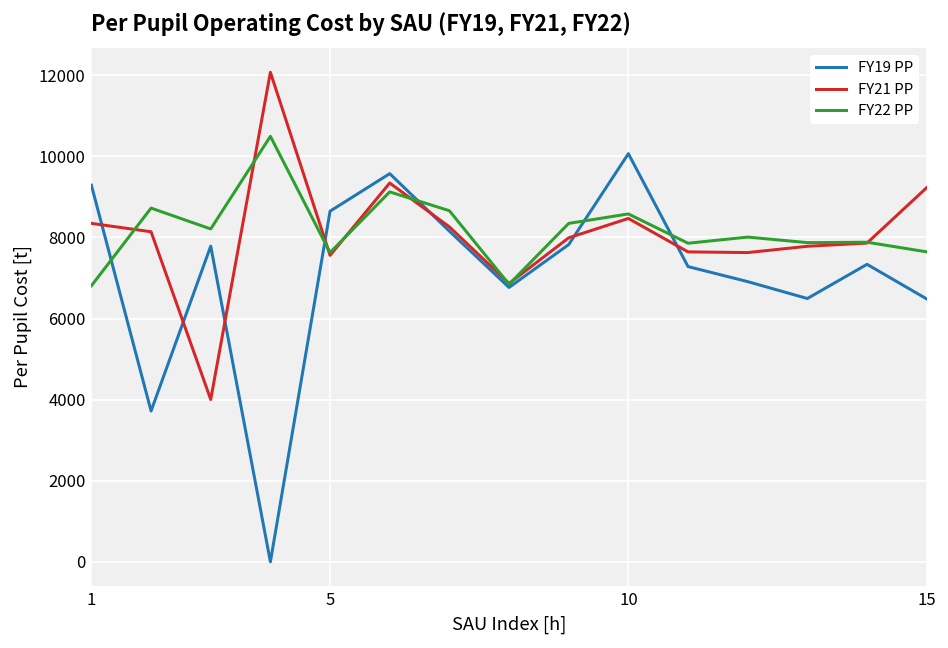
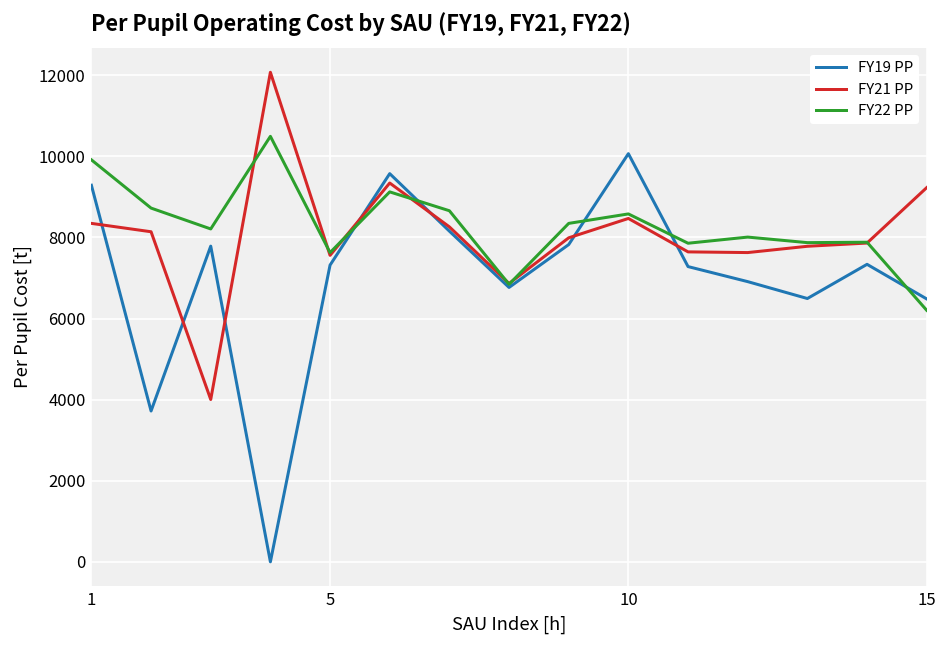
  {
    "FY19 PP": {
      "1": 9300,
-     "5": 8600,
+     "5": 7300,
      "10": 10100,
      "15": 6500
    },
    "FY21 PP": {
      "1": 8300,
      "10": 8500,
      "15": 9200
    },
    "FY22 PP": {
-     "1": 6800,
+     "1": 9900,
      "10": 8600,
-     "15": 7600
+     "15": 6200
    }
  }
